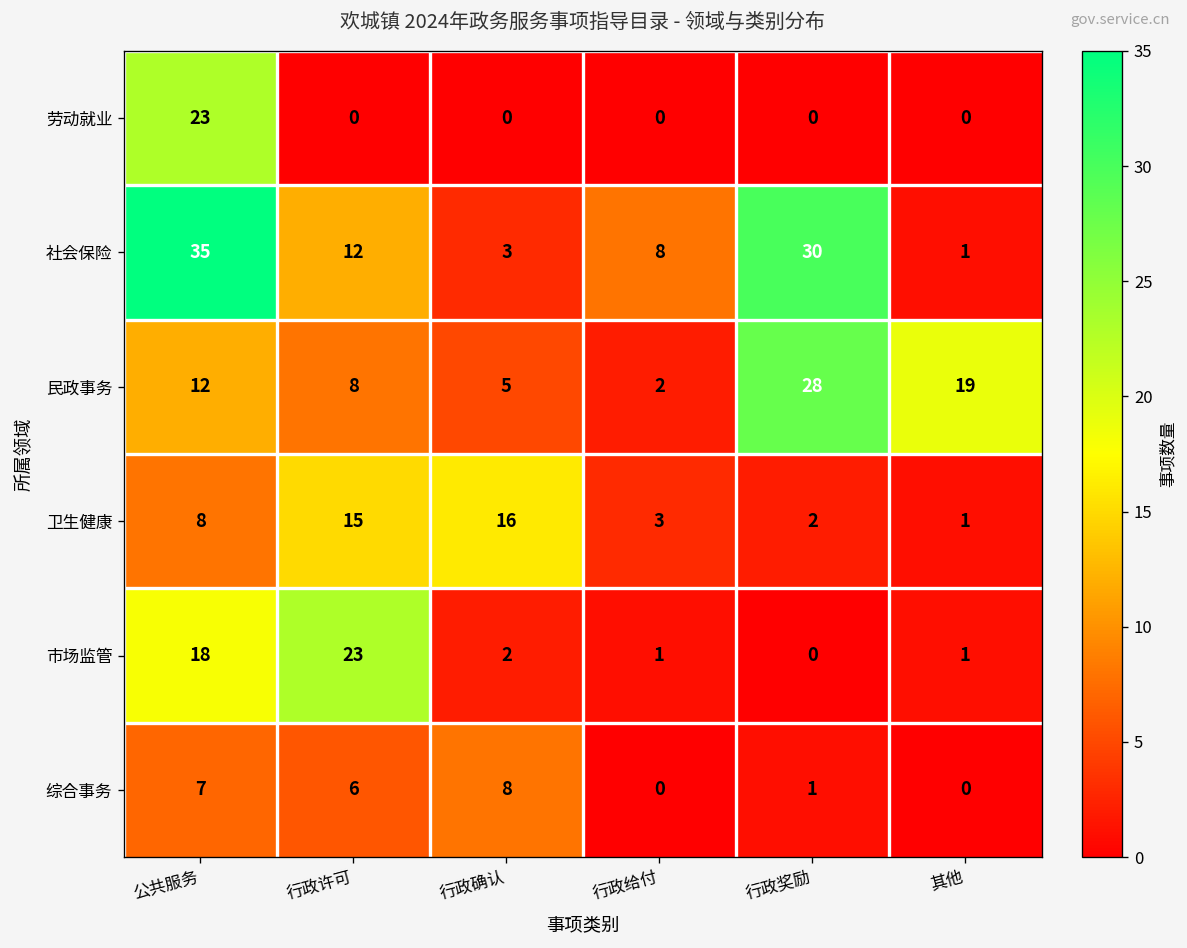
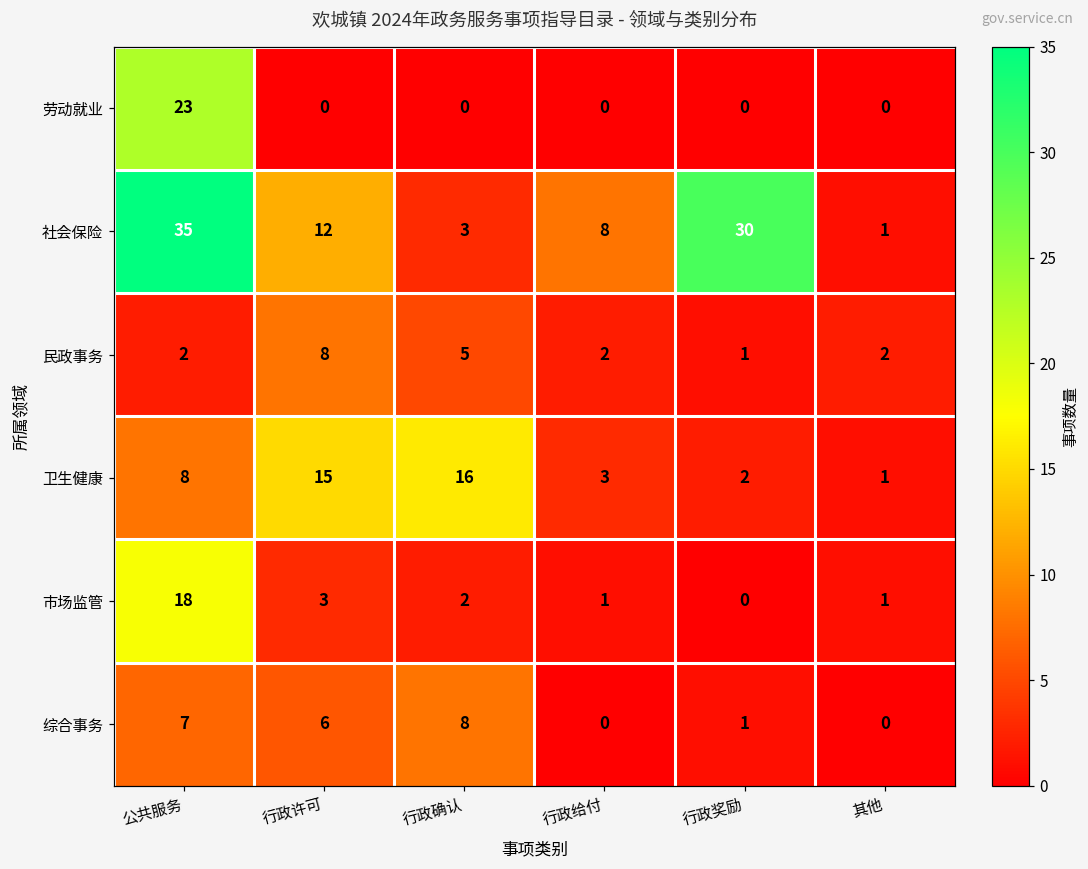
  {
    "劳动就业": {
      "公共服务": 23,
      "行政许可": 0,
      "行政确认": 0,
      "行政给付": 0,
      "行政奖励": 0,
      "其他": 0
    },
    "社会保险": {
      "公共服务": 35,
      "行政许可": 12,
      "行政确认": 3,
      "行政给付": 8,
      "行政奖励": 30,
      "其他": 1
    },
    "民政事务": {
-     "公共服务": 12,
+     "公共服务": 2,
      "行政许可": 8,
      "行政确认": 5,
      "行政给付": 2,
-     "行政奖励": 28,
-     "其他": 19
+     "行政奖励": 1,
+     "其他": 2
    },
    "卫生健康": {
      "公共服务": 8,
      "行政许可": 15,
      "行政确认": 16,
      "行政给付": 3,
      "行政奖励": 2,
      "其他": 1
    },
    "市场监管": {
      "公共服务": 18,
-     "行政许可": 23,
+     "行政许可": 3,
      "行政确认": 2,
      "行政给付": 1,
      "行政奖励": 0,
      "其他": 1
    },
    "综合事务": {
      "公共服务": 7,
      "行政许可": 6,
      "行政确认": 8,
      "行政给付": 0,
      "行政奖励": 1,
      "其他": 0
    }
  }
